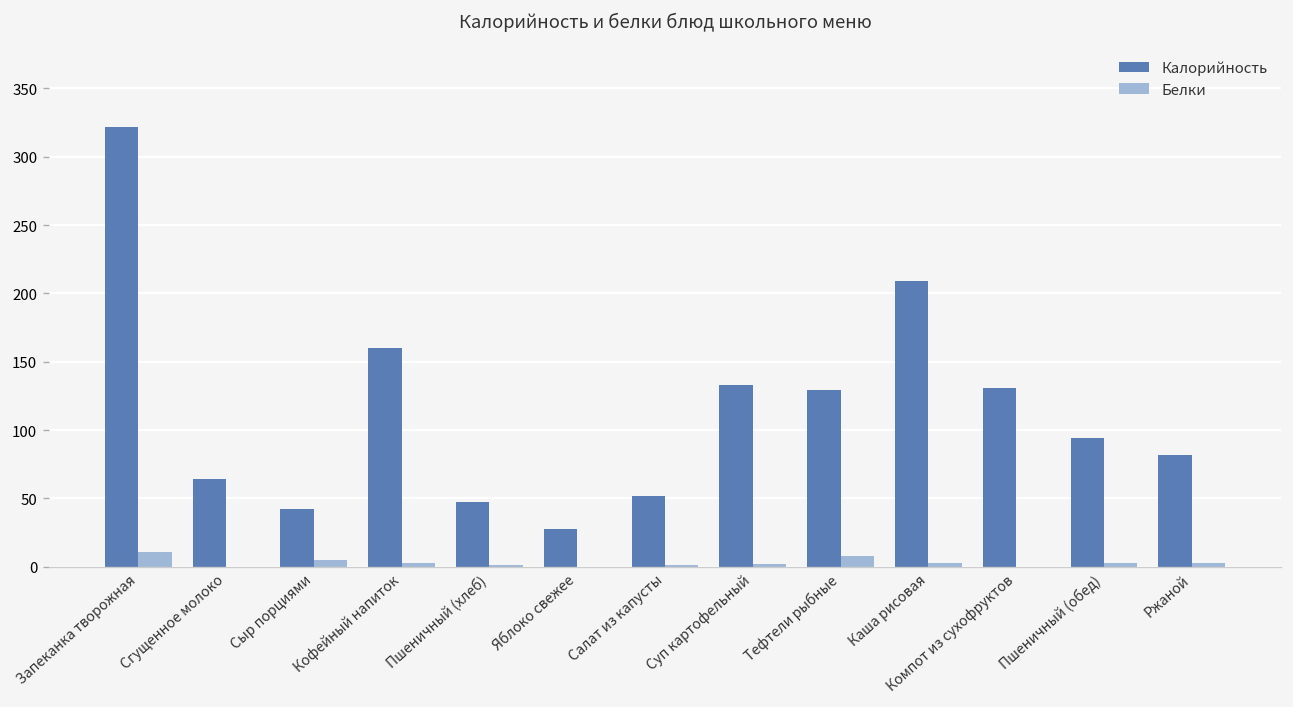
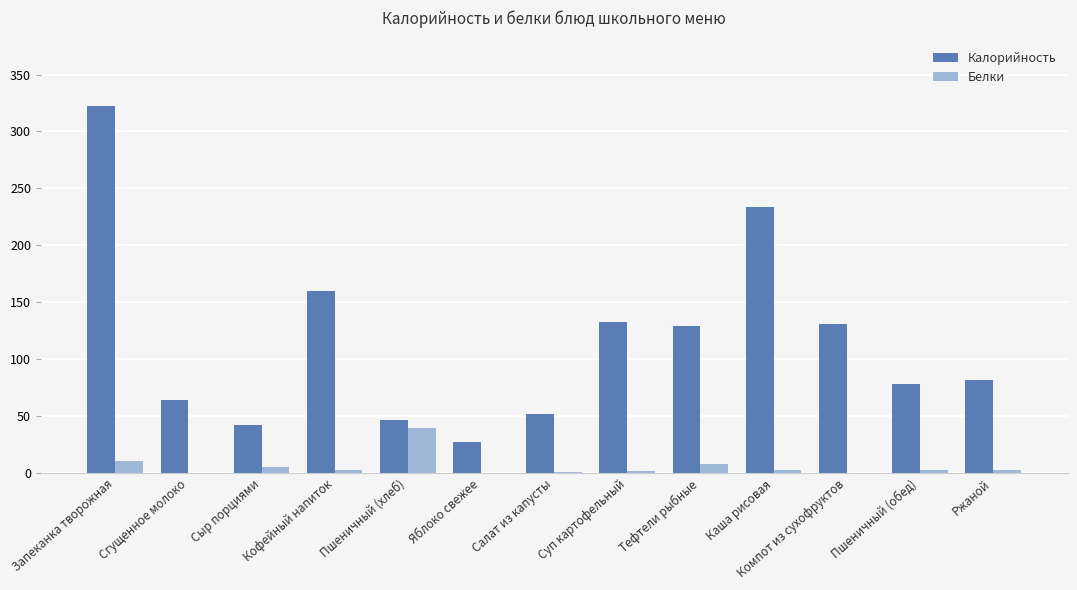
  {
    "Калорийность": {
      "Запеканка творожная": 322,
      "Сгущенное молоко": 64,
      "Сыр порциями": 42,
      "Кофейный напиток": 160,
      "Пшеничный (хлеб)": 47,
      "Яблоко свежее": 28,
      "Салат из капусты": 52,
      "Суп картофельный": 133,
      "Тефтели рыбные": 129,
-     "Каша рисовая": 209,
+     "Каша рисовая": 234,
      "Компот из сухофруктов": 131,
-     "Пшеничный (обед)": 94,
+     "Пшеничный (обед)": 78,
      "Ржаной": 82
    },
    "Белки": {
      "Запеканка творожная": 11,
      "Сгущенное молоко": 0,
      "Сыр порциями": 5,
      "Кофейный напиток": 3,
-     "Пшеничный (хлеб)": 1,
+     "Пшеничный (хлеб)": 40,
      "Яблоко свежее": 0,
      "Тефтели рыбные": 8,
      "Каша рисовая": 3,
      "Компот из сухофруктов": 0,
      "Пшеничный (обед)": 3,
      "Ржаной": 3
    }
  }
